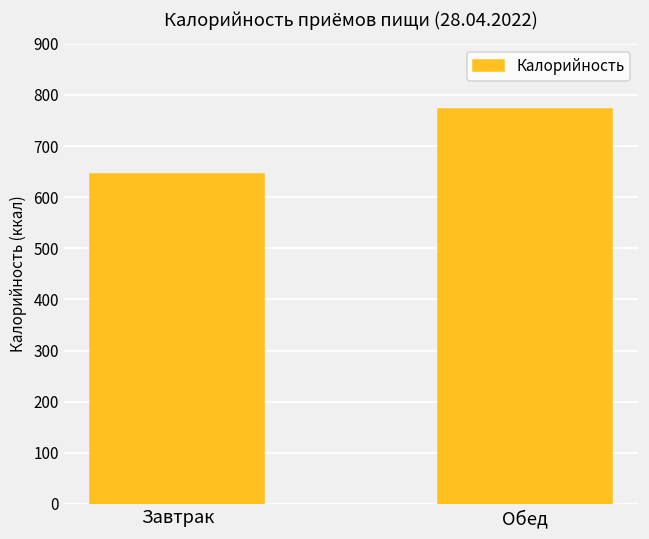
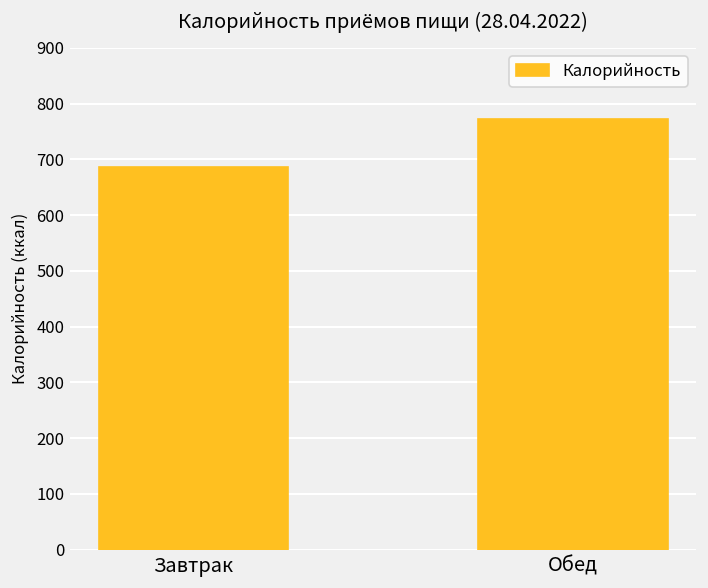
  {
-   "Завтрак": 640,
+   "Завтрак": 690,
    "Обед": 770
  }
